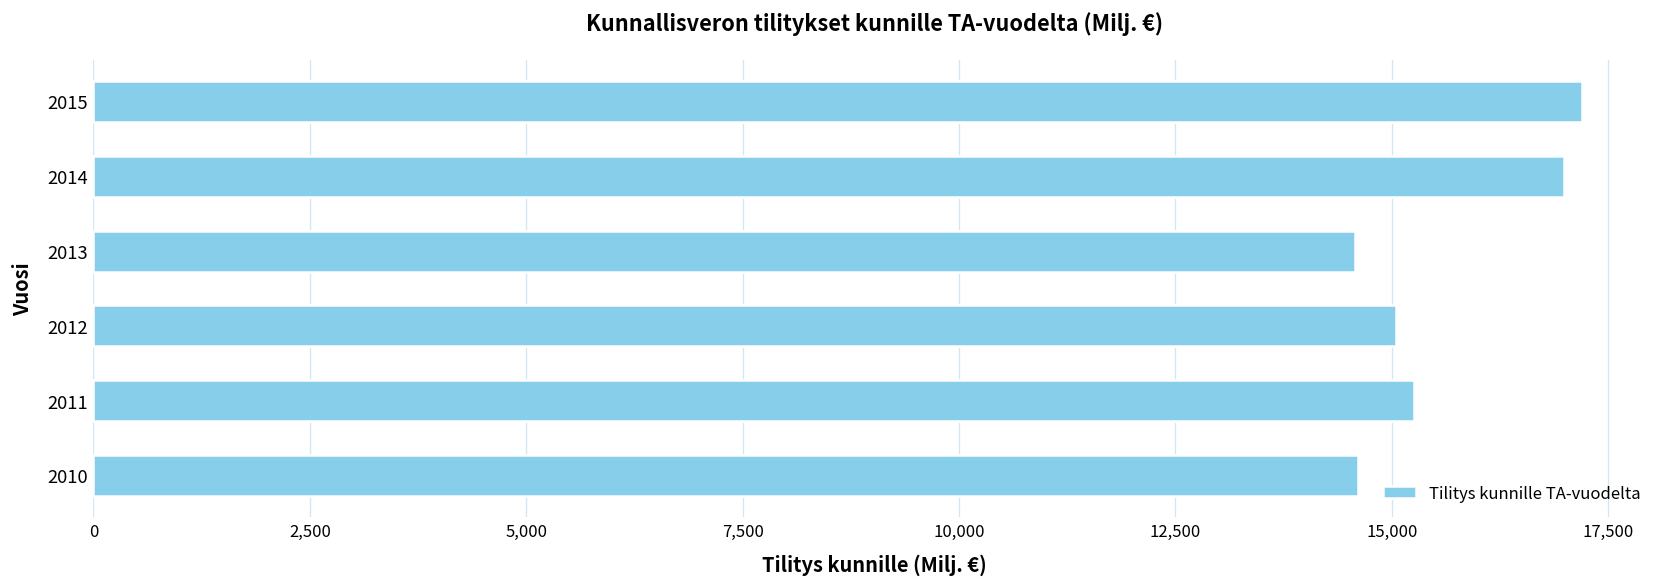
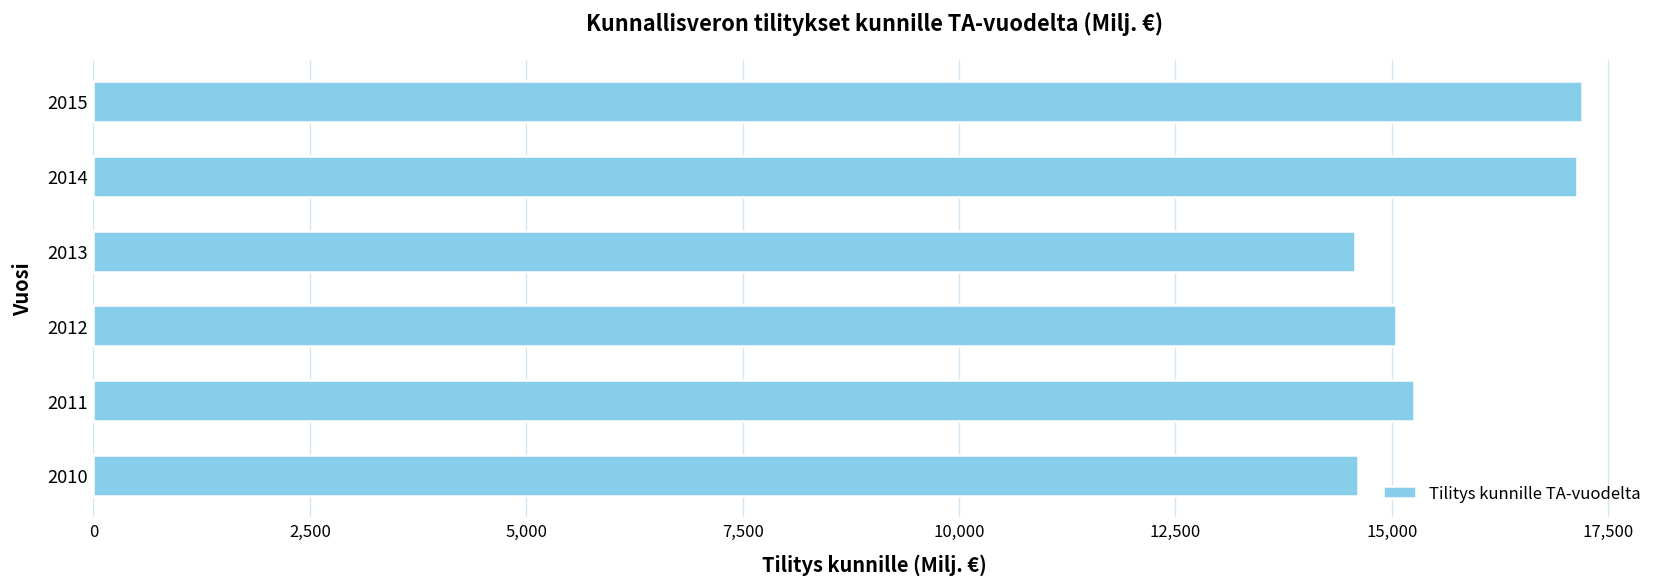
  {
    "2015": "17,200",
-   "2014": "17,000",
+   "2014": "17,100",
    "2013": "14,600",
    "2012": "15,100",
    "2011": "15,300",
    "2010": "14,600"
  }
